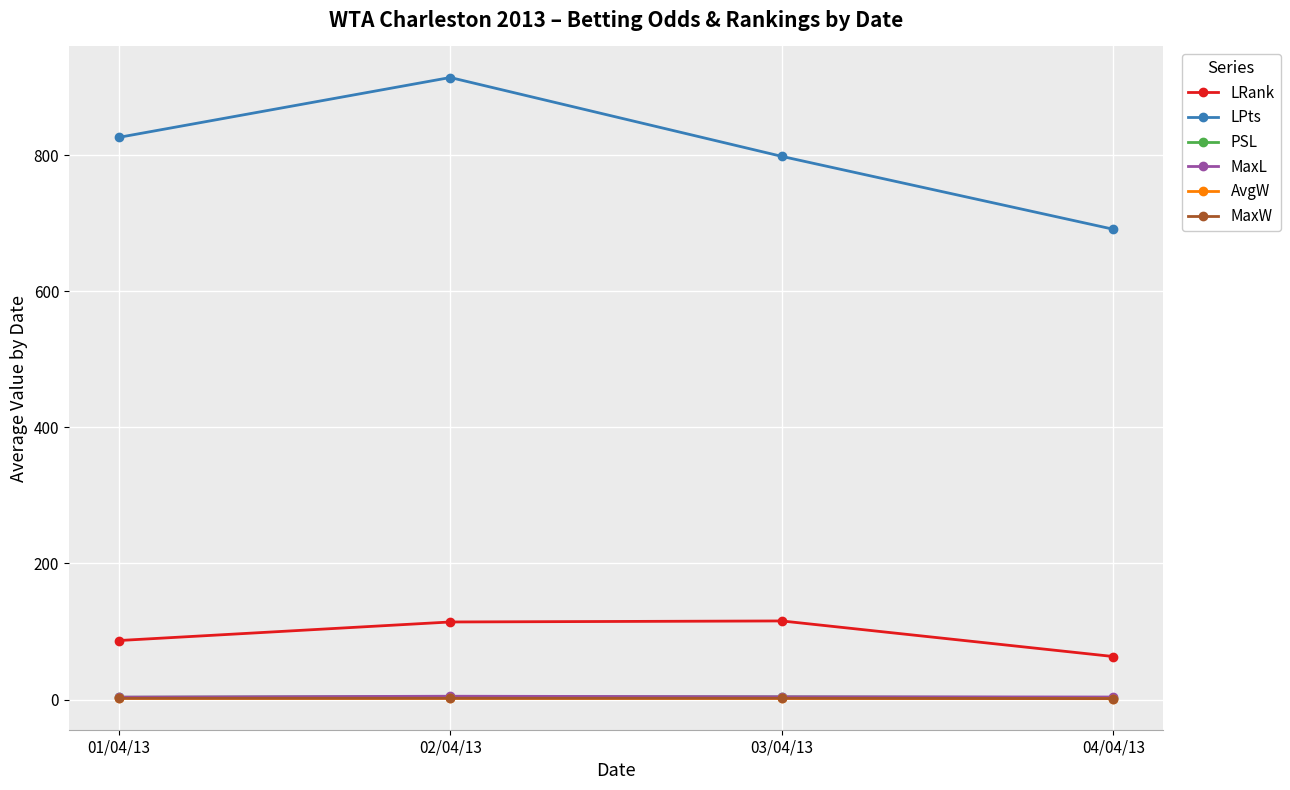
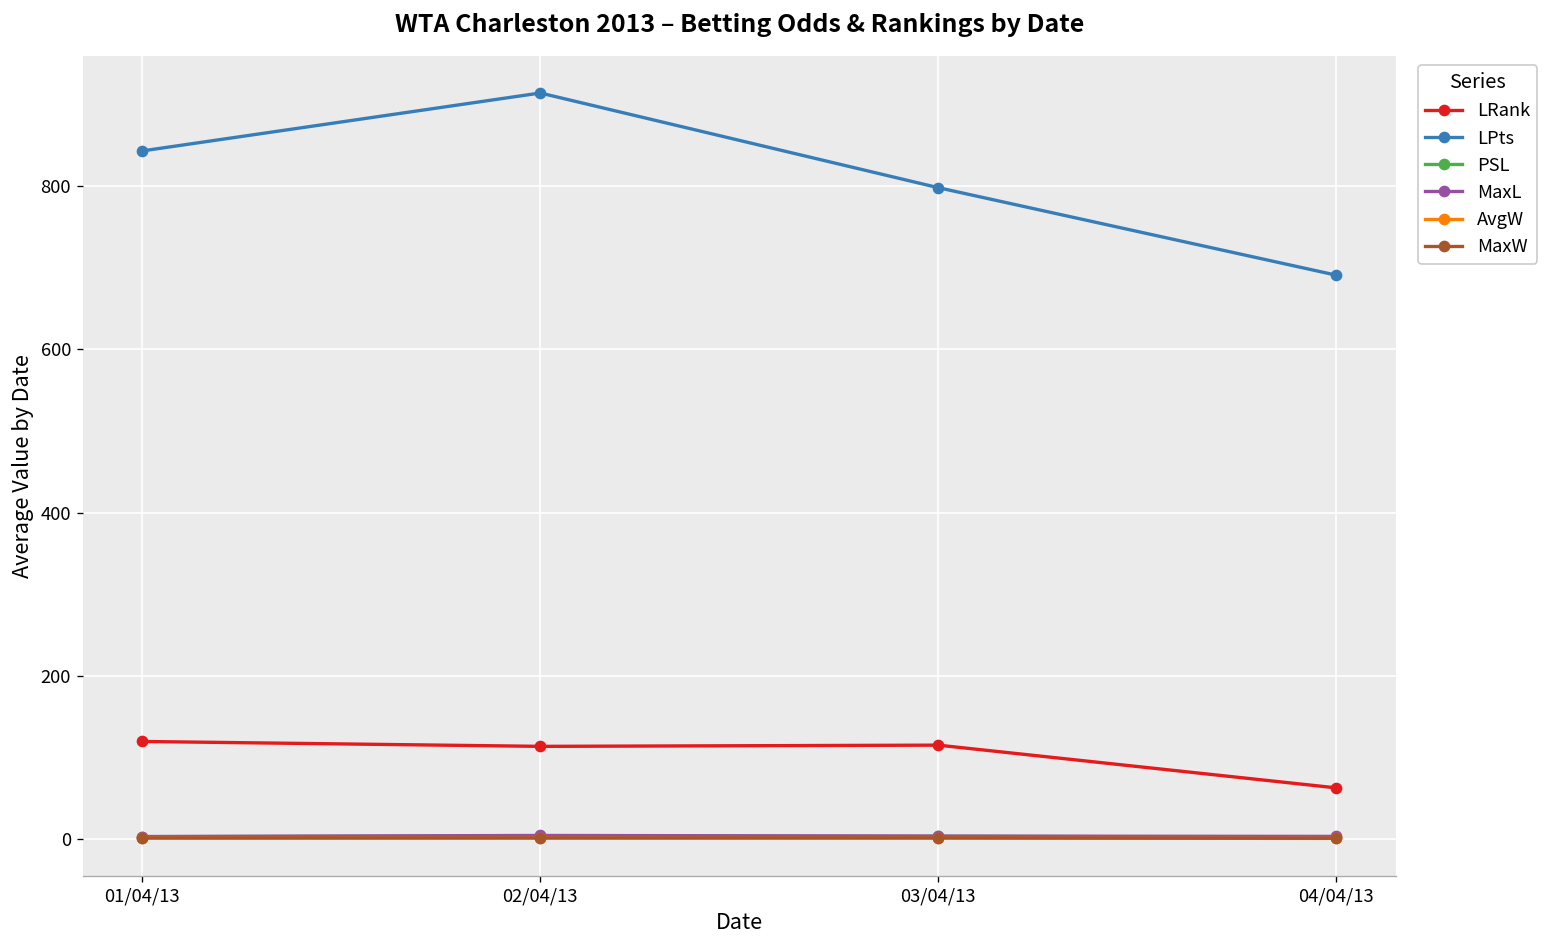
  {
    "LRank": {
-     "01/04/13": 90,
+     "01/04/13": 120,
      "02/04/13": 110,
      "03/04/13": 120,
      "04/04/13": 60
    },
    "LPts": {
-     "01/04/13": 830,
+     "01/04/13": 840,
      "02/04/13": 910,
      "03/04/13": 800,
      "04/04/13": 690
    }
  }
